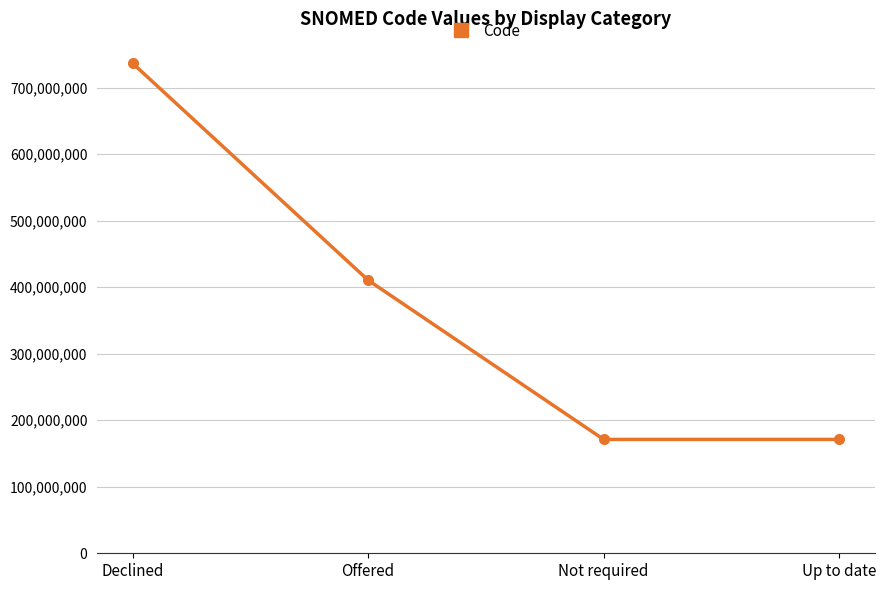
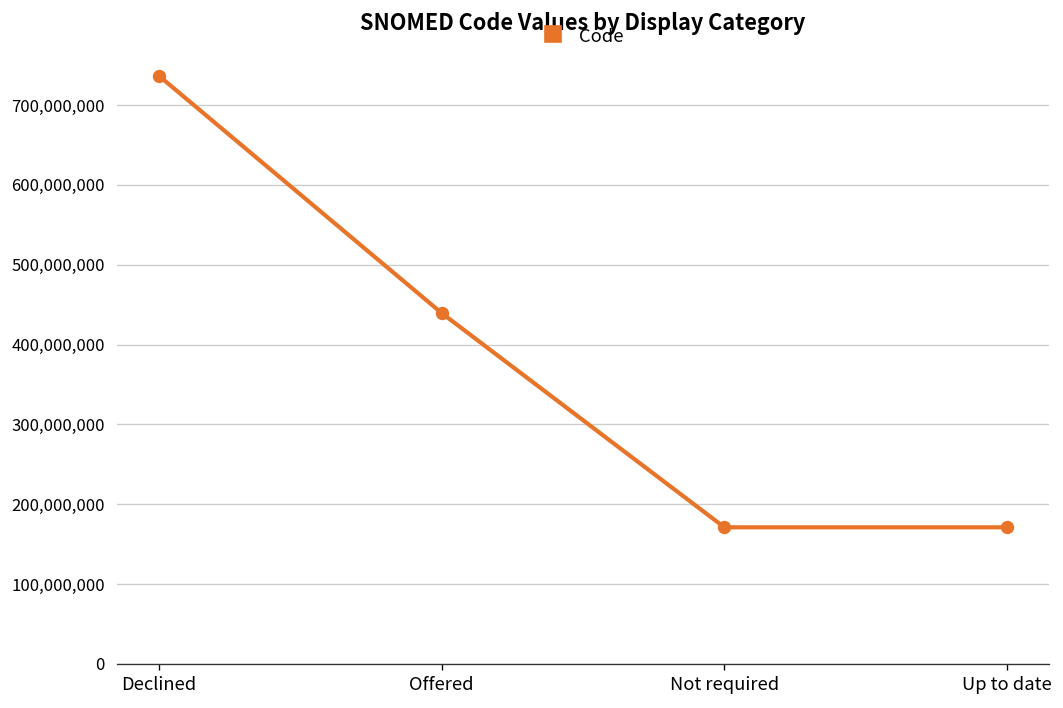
  {
    "Declined": "740,000,000",
-   "Offered": "410,000,000",
+   "Offered": "440,000,000",
    "Not required": "170,000,000",
    "Up to date": "170,000,000"
  }
